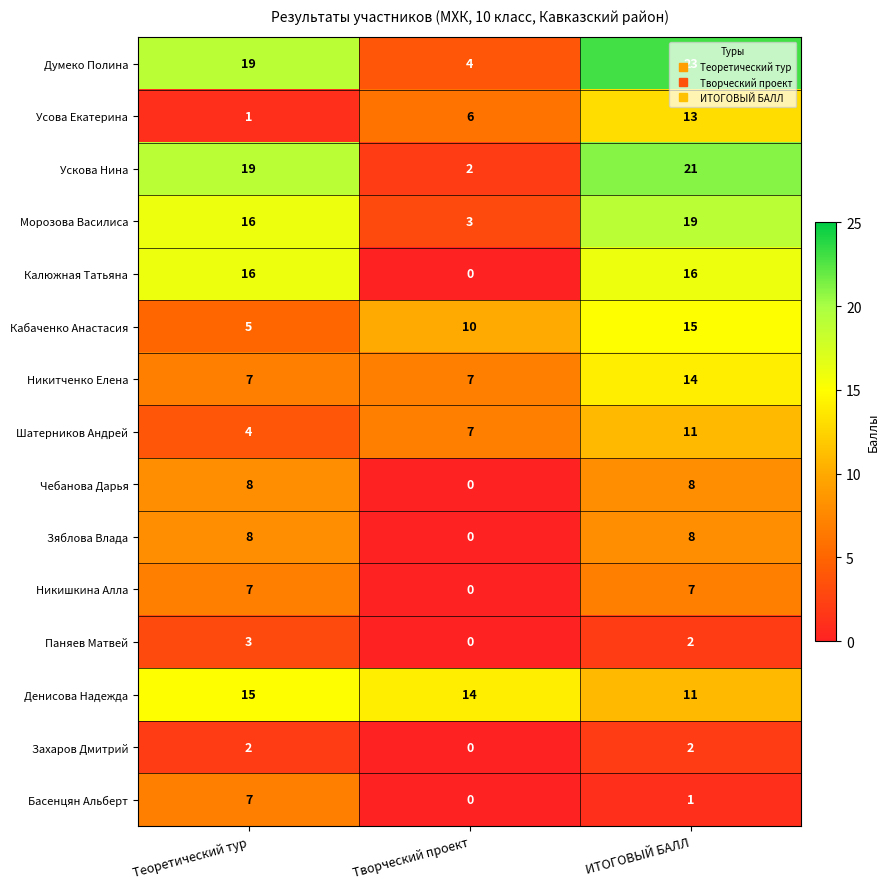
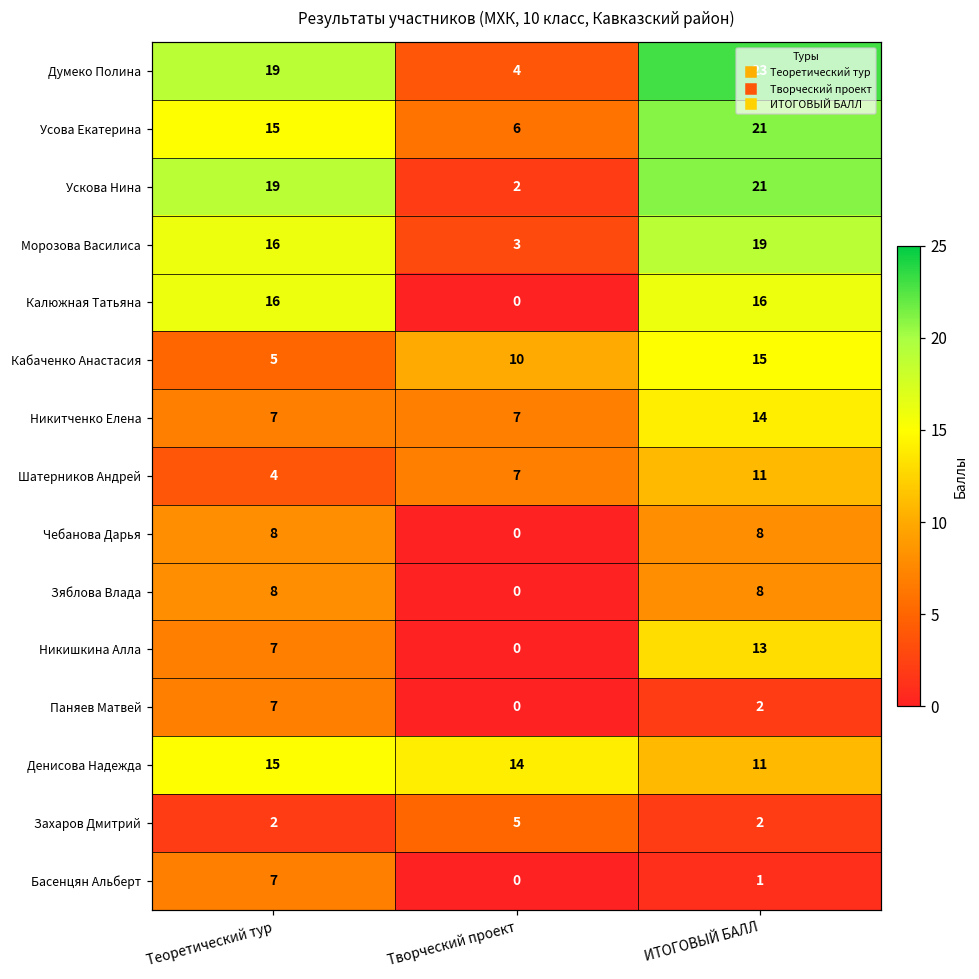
  {
    "Думеко Полина": {
      "Теоретический тур": 19,
      "Творческий проект": 4
    },
    "Усова Екатерина": {
-     "Теоретический тур": 1,
+     "Теоретический тур": 15,
      "Творческий проект": 6,
-     "ИТОГОВЫЙ БАЛЛ": 13
+     "ИТОГОВЫЙ БАЛЛ": 21
    },
    "Ускова Нина": {
      "Теоретический тур": 19,
      "Творческий проект": 2,
      "ИТОГОВЫЙ БАЛЛ": 21
    },
    "Морозова Василиса": {
      "Теоретический тур": 16,
      "Творческий проект": 3,
      "ИТОГОВЫЙ БАЛЛ": 19
    },
    "Калюжная Татьяна": {
      "Теоретический тур": 16,
      "Творческий проект": 0,
      "ИТОГОВЫЙ БАЛЛ": 16
    },
    "Кабаченко Анастасия": {
      "Теоретический тур": 5,
      "Творческий проект": 10,
      "ИТОГОВЫЙ БАЛЛ": 15
    },
    "Никитченко Елена": {
      "Теоретический тур": 7,
      "Творческий проект": 7,
      "ИТОГОВЫЙ БАЛЛ": 14
    },
    "Шатерников Андрей": {
      "Теоретический тур": 4,
      "Творческий проект": 7,
      "ИТОГОВЫЙ БАЛЛ": 11
    },
    "Чебанова Дарья": {
      "Теоретический тур": 8,
      "Творческий проект": 0,
      "ИТОГОВЫЙ БАЛЛ": 8
    },
    "Зяблова Влада": {
      "Теоретический тур": 8,
      "Творческий проект": 0,
      "ИТОГОВЫЙ БАЛЛ": 8
    },
    "Никишкина Алла": {
      "Теоретический тур": 7,
      "Творческий проект": 0,
-     "ИТОГОВЫЙ БАЛЛ": 7
+     "ИТОГОВЫЙ БАЛЛ": 13
    },
    "Паняев Матвей": {
-     "Теоретический тур": 3,
+     "Теоретический тур": 7,
      "Творческий проект": 0,
      "ИТОГОВЫЙ БАЛЛ": 2
    },
    "Денисова Надежда": {
      "Теоретический тур": 15,
      "Творческий проект": 14,
      "ИТОГОВЫЙ БАЛЛ": 11
    },
    "Захаров Дмитрий": {
      "Теоретический тур": 2,
-     "Творческий проект": 0,
+     "Творческий проект": 5,
      "ИТОГОВЫЙ БАЛЛ": 2
    },
    "Басенцян Альберт": {
      "Теоретический тур": 7,
      "Творческий проект": 0,
      "ИТОГОВЫЙ БАЛЛ": 1
    }
  }
